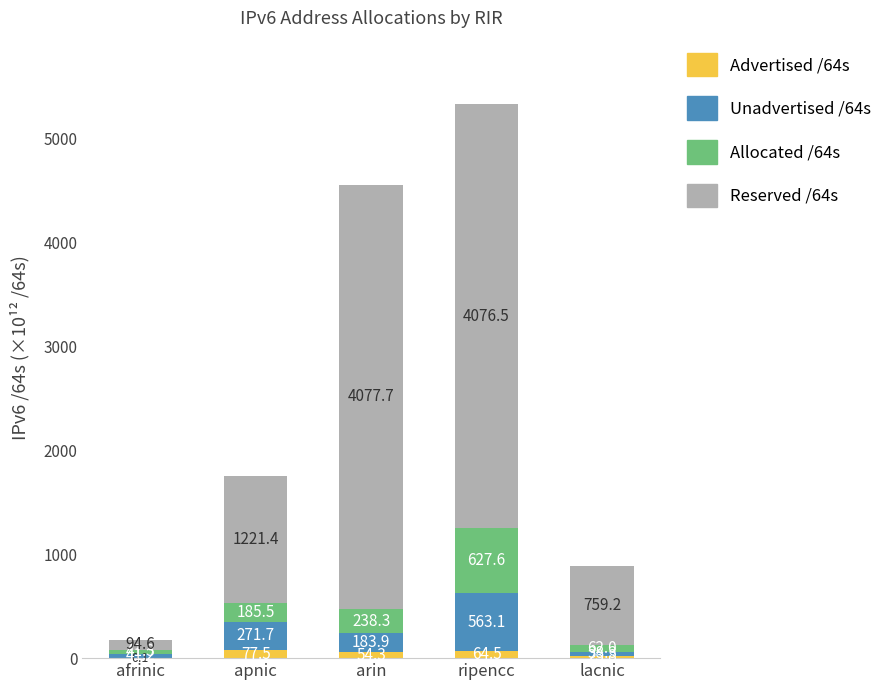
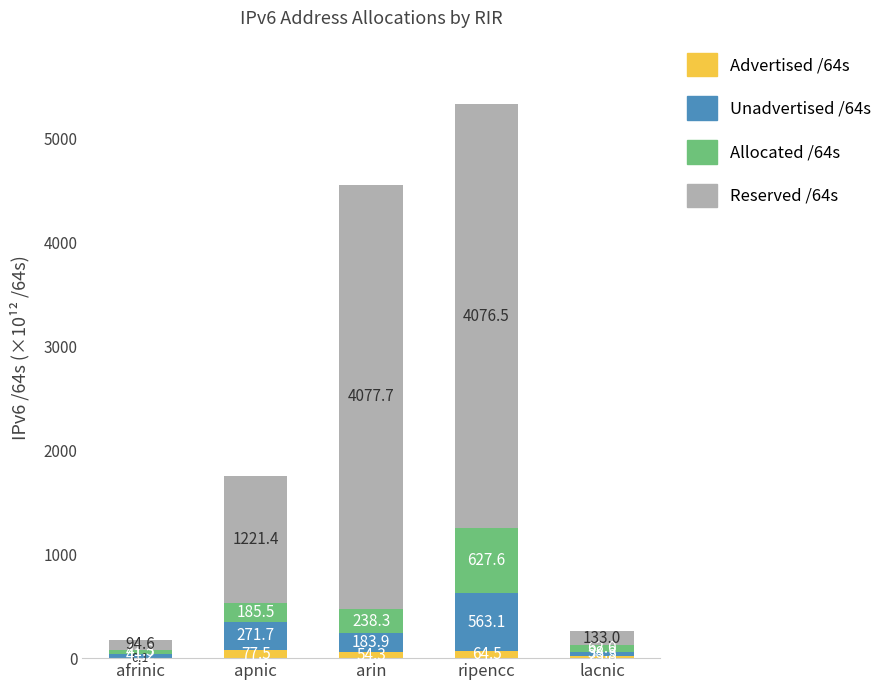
  {
    "Advertised /64s": {
      "apnic": 77.5,
      "ripencc": 64.5
    },
    "Unadvertised /64s": {
      "apnic": 271.7,
      "ripencc": 563.1
    },
    "Allocated /64s": {
      "apnic": 185.5,
      "arin": 238.3,
      "ripencc": 627.6
    },
    "Reserved /64s": {
      "apnic": 1221.4,
      "arin": 4077.7,
      "ripencc": 4076.5,
-     "lacnic": 759.2
+     "lacnic": 133.0
    }
  }
